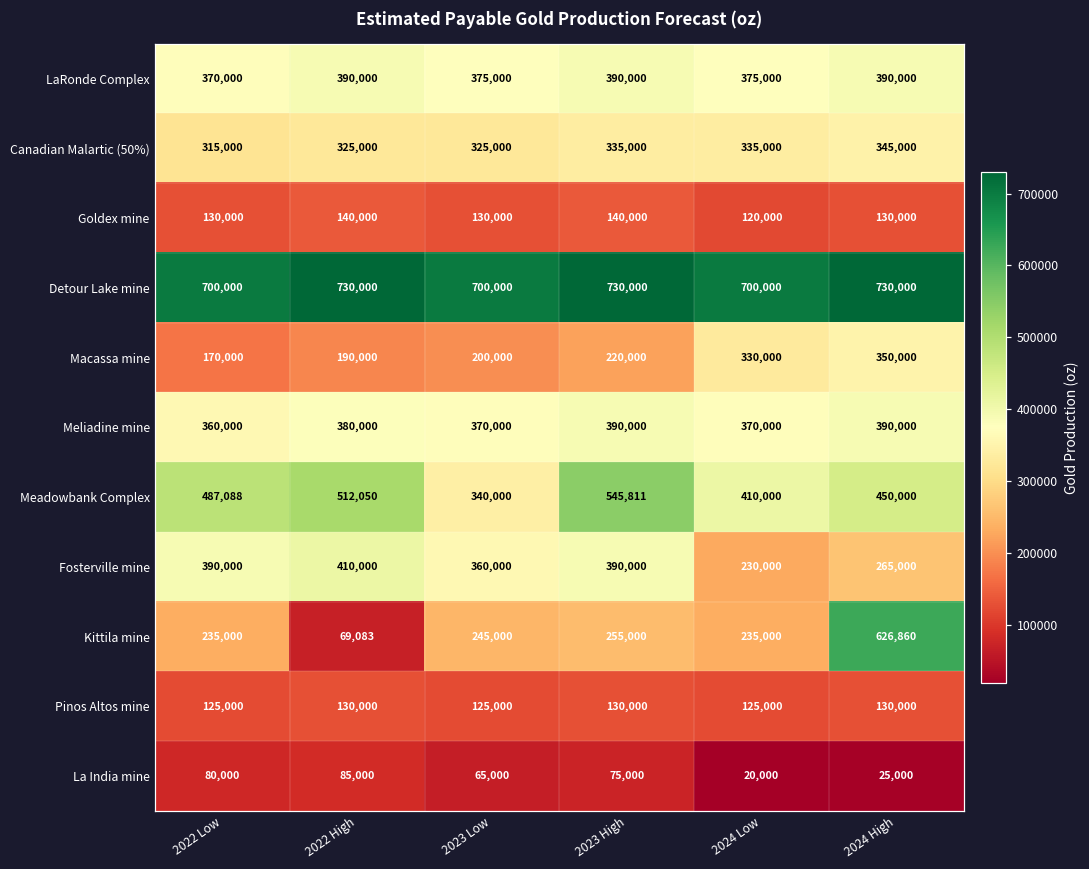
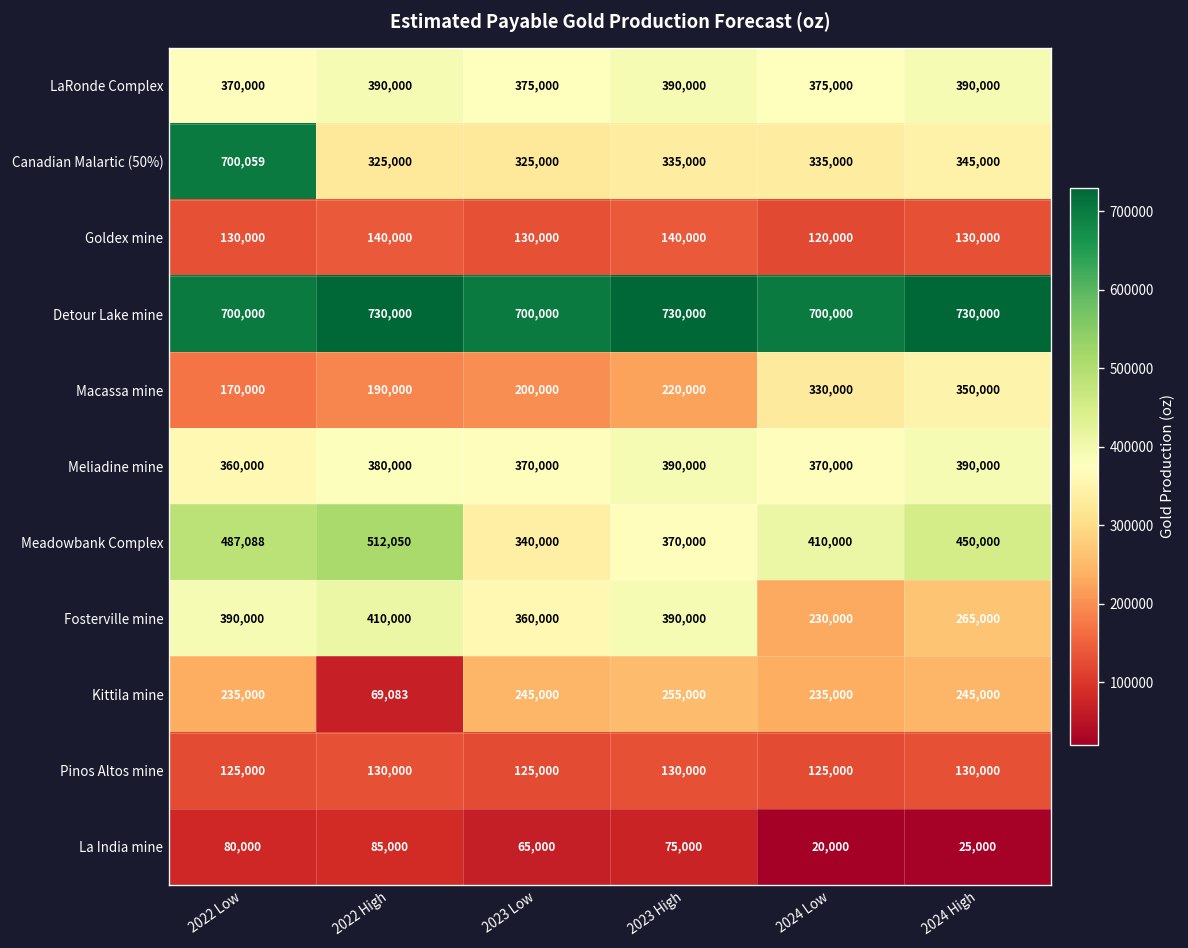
  {
    "LaRonde Complex": {
      "2022 Low": "370,000",
      "2022 High": "390,000",
      "2023 Low": "375,000",
      "2023 High": "390,000",
      "2024 Low": "375,000",
      "2024 High": "390,000"
    },
    "Canadian Malartic (50%)": {
-     "2022 Low": "315,000",
+     "2022 Low": "700,059",
      "2022 High": "325,000",
      "2023 Low": "325,000",
      "2023 High": "335,000",
      "2024 Low": "335,000",
      "2024 High": "345,000"
    },
    "Goldex mine": {
      "2022 Low": "130,000",
      "2022 High": "140,000",
      "2023 Low": "130,000",
      "2023 High": "140,000",
      "2024 Low": "120,000",
      "2024 High": "130,000"
    },
    "Detour Lake mine": {
      "2022 Low": "700,000",
      "2022 High": "730,000",
      "2023 Low": "700,000",
      "2023 High": "730,000",
      "2024 Low": "700,000",
      "2024 High": "730,000"
    },
    "Macassa mine": {
      "2022 Low": "170,000",
      "2022 High": "190,000",
      "2023 Low": "200,000",
      "2023 High": "220,000",
      "2024 Low": "330,000",
      "2024 High": "350,000"
    },
    "Meliadine mine": {
      "2022 Low": "360,000",
      "2022 High": "380,000",
      "2023 Low": "370,000",
      "2023 High": "390,000",
      "2024 Low": "370,000",
      "2024 High": "390,000"
    },
    "Meadowbank Complex": {
      "2022 Low": "487,088",
      "2022 High": "512,050",
      "2023 Low": "340,000",
-     "2023 High": "545,811",
+     "2023 High": "370,000",
      "2024 Low": "410,000",
      "2024 High": "450,000"
    },
    "Fosterville mine": {
      "2022 Low": "390,000",
      "2022 High": "410,000",
      "2023 Low": "360,000",
      "2023 High": "390,000",
      "2024 Low": "230,000",
      "2024 High": "265,000"
    },
    "Kittila mine": {
      "2022 Low": "235,000",
      "2022 High": "69,083",
      "2023 Low": "245,000",
      "2023 High": "255,000",
      "2024 Low": "235,000",
-     "2024 High": "626,860"
+     "2024 High": "245,000"
    },
    "Pinos Altos mine": {
      "2022 Low": "125,000",
      "2022 High": "130,000",
      "2023 Low": "125,000",
      "2023 High": "130,000",
      "2024 Low": "125,000",
      "2024 High": "130,000"
    },
    "La India mine": {
      "2022 Low": "80,000",
      "2022 High": "85,000",
      "2023 Low": "65,000",
      "2023 High": "75,000",
      "2024 Low": "20,000",
      "2024 High": "25,000"
    }
  }
